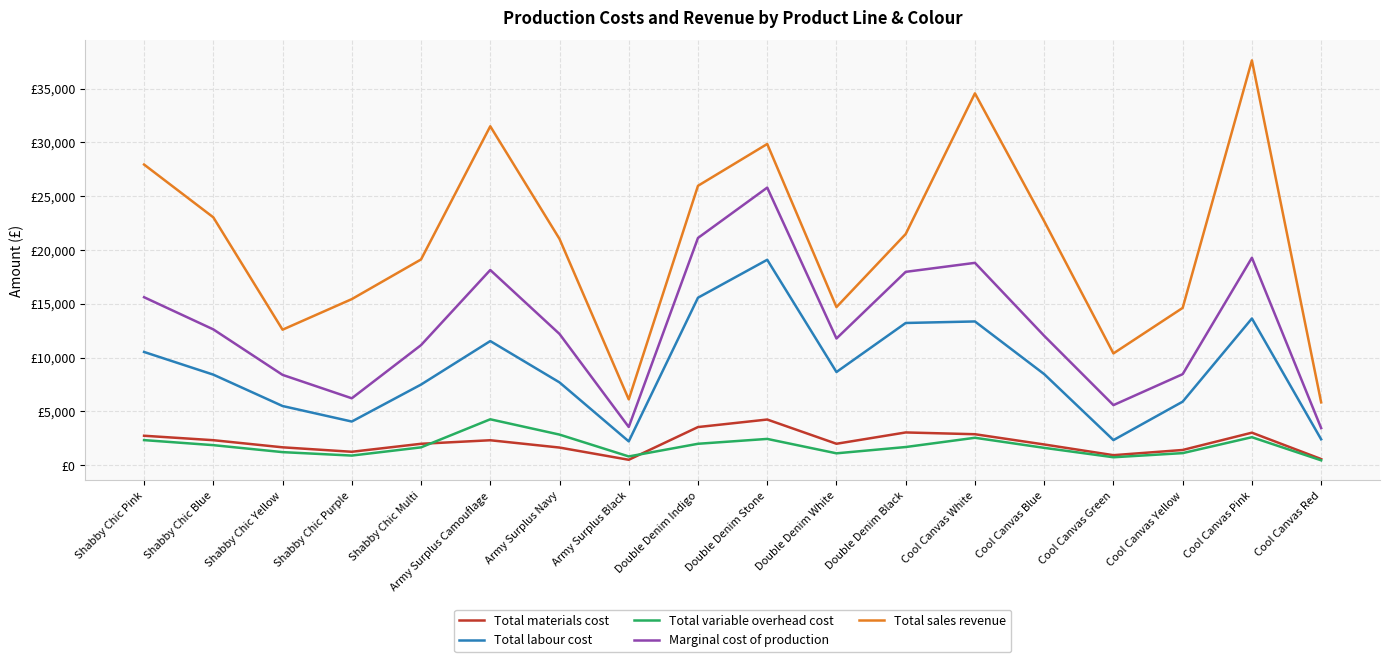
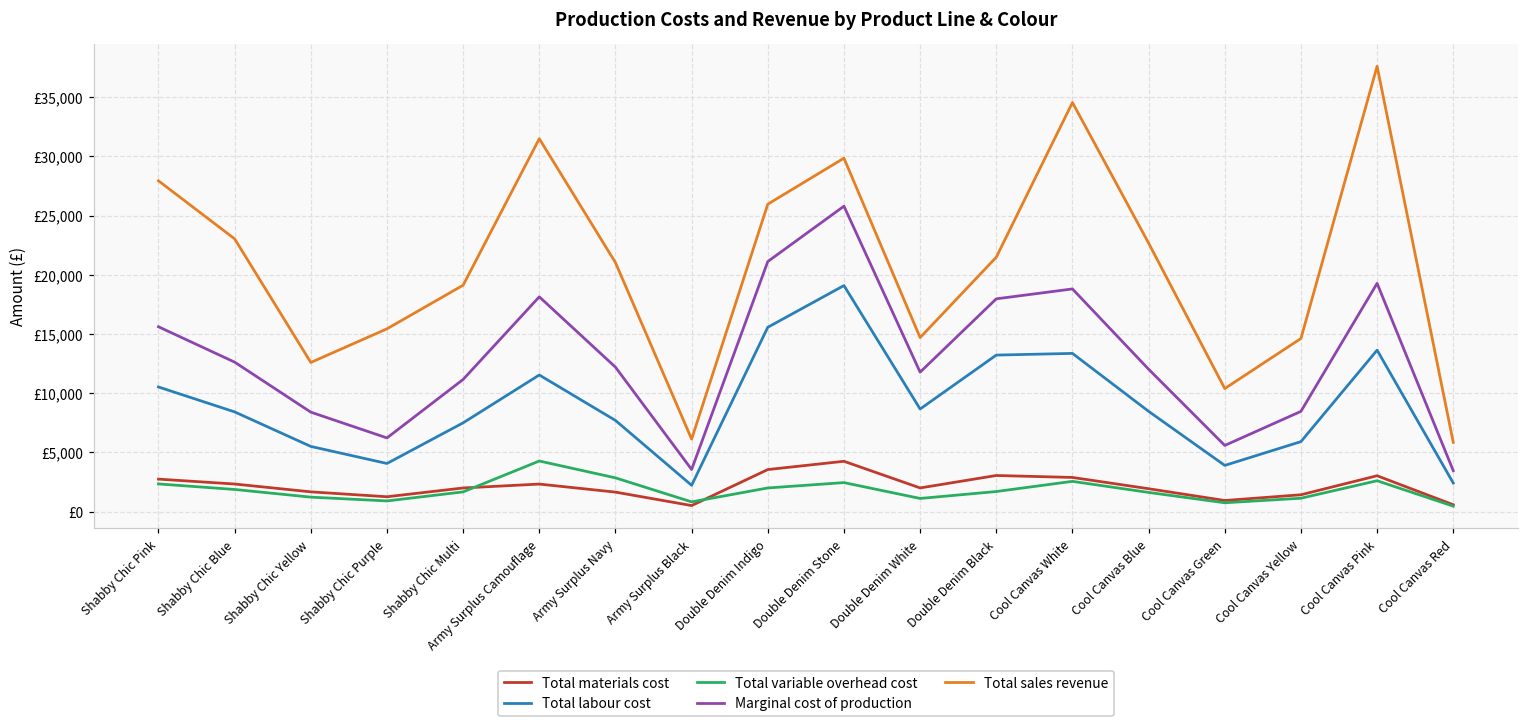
  {
    "Total materials cost": {
      "Shabby Chic Pink": "£2,700",
      "Shabby Chic Blue": "£2,300",
      "Shabby Chic Yellow": "£1,700",
      "Shabby Chic Purple": "£1,300",
      "Shabby Chic Multi": "£2,000",
      "Army Surplus Camouflage": "£2,300",
      "Army Surplus Navy": "£1,600",
      "Army Surplus Black": "£500",
      "Double Denim Indigo": "£3,600",
      "Double Denim Stone": "£4,300",
      "Double Denim White": "£2,000",
      "Double Denim Black": "£3,100",
      "Cool Canvas White": "£2,900",
      "Cool Canvas Blue": "£1,900",
      "Cool Canvas Yellow": "£1,400",
      "Cool Canvas Pink": "£3,000"
    },
    "Total labour cost": {
      "Shabby Chic Pink": "£10,500",
      "Shabby Chic Blue": "£8,400",
      "Shabby Chic Yellow": "£5,500",
      "Shabby Chic Purple": "£4,100",
      "Shabby Chic Multi": "£7,500",
      "Army Surplus Camouflage": "£11,500",
      "Army Surplus Navy": "£7,700",
      "Army Surplus Black": "£2,200",
      "Double Denim Indigo": "£15,600",
      "Double Denim Stone": "£19,100",
      "Double Denim White": "£8,700",
      "Double Denim Black": "£13,200",
      "Cool Canvas White": "£13,400",
      "Cool Canvas Blue": "£8,500",
-     "Cool Canvas Green": "£2,300",
+     "Cool Canvas Green": "£3,900",
      "Cool Canvas Yellow": "£5,900",
      "Cool Canvas Pink": "£13,600",
      "Cool Canvas Red": "£2,400"
    },
    "Total variable overhead cost": {
      "Shabby Chic Pink": "£2,300",
      "Shabby Chic Blue": "£1,900",
      "Shabby Chic Yellow": "£1,200",
      "Shabby Chic Purple": "£900",
      "Shabby Chic Multi": "£1,700",
      "Army Surplus Camouflage": "£4,300",
      "Army Surplus Navy": "£2,900",
      "Army Surplus Black": "£800",
      "Double Denim Indigo": "£2,000",
      "Double Denim Stone": "£2,500",
      "Double Denim White": "£1,100",
      "Double Denim Black": "£1,700",
      "Cool Canvas White": "£2,600",
      "Cool Canvas Blue": "£1,600",
      "Cool Canvas Yellow": "£1,100",
      "Cool Canvas Pink": "£2,600"
    },
    "Marginal cost of production": {
      "Shabby Chic Pink": "£15,600",
      "Shabby Chic Blue": "£12,600",
      "Shabby Chic Yellow": "£8,400",
      "Shabby Chic Purple": "£6,200",
      "Shabby Chic Multi": "£11,200",
      "Army Surplus Camouflage": "£18,100",
      "Army Surplus Navy": "£12,200",
      "Army Surplus Black": "£3,600",
      "Double Denim Indigo": "£21,100",
      "Double Denim Stone": "£25,800",
      "Double Denim White": "£11,800",
      "Double Denim Black": "£18,000",
      "Cool Canvas White": "£18,800",
      "Cool Canvas Blue": "£12,000",
      "Cool Canvas Green": "£5,600",
      "Cool Canvas Yellow": "£8,500",
      "Cool Canvas Pink": "£19,300",
      "Cool Canvas Red": "£3,500"
    },
    "Total sales revenue": {
      "Shabby Chic Pink": "£27,900",
      "Shabby Chic Blue": "£23,000",
      "Shabby Chic Yellow": "£12,600",
      "Shabby Chic Purple": "£15,400",
      "Shabby Chic Multi": "£19,100",
      "Army Surplus Camouflage": "£31,500",
      "Army Surplus Navy": "£21,000",
      "Army Surplus Black": "£6,100",
      "Double Denim Indigo": "£26,000",
      "Double Denim Stone": "£29,900",
      "Double Denim White": "£14,700",
      "Double Denim Black": "£21,500",
      "Cool Canvas White": "£34,600",
      "Cool Canvas Blue": "£22,700",
      "Cool Canvas Green": "£10,400",
      "Cool Canvas Yellow": "£14,600",
      "Cool Canvas Pink": "£37,600",
      "Cool Canvas Red": "£5,900"
    }
  }
